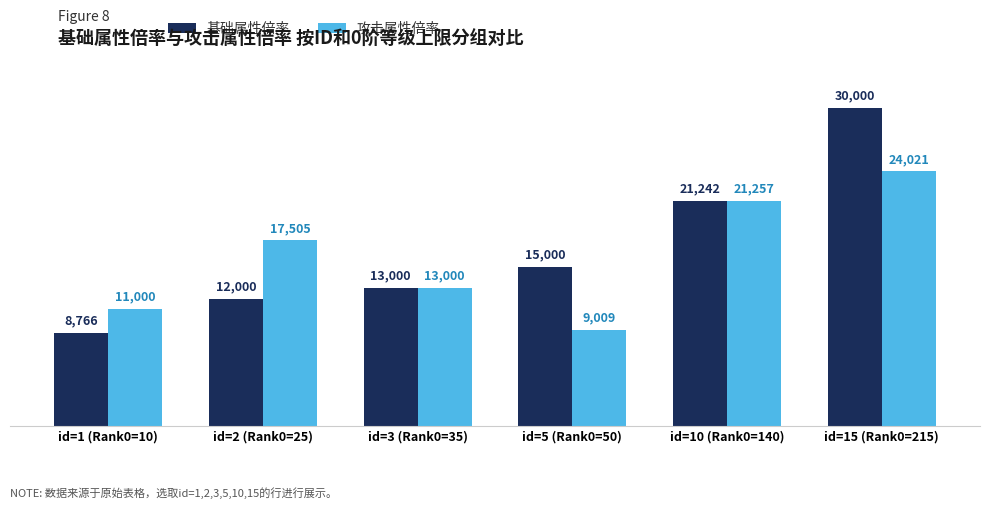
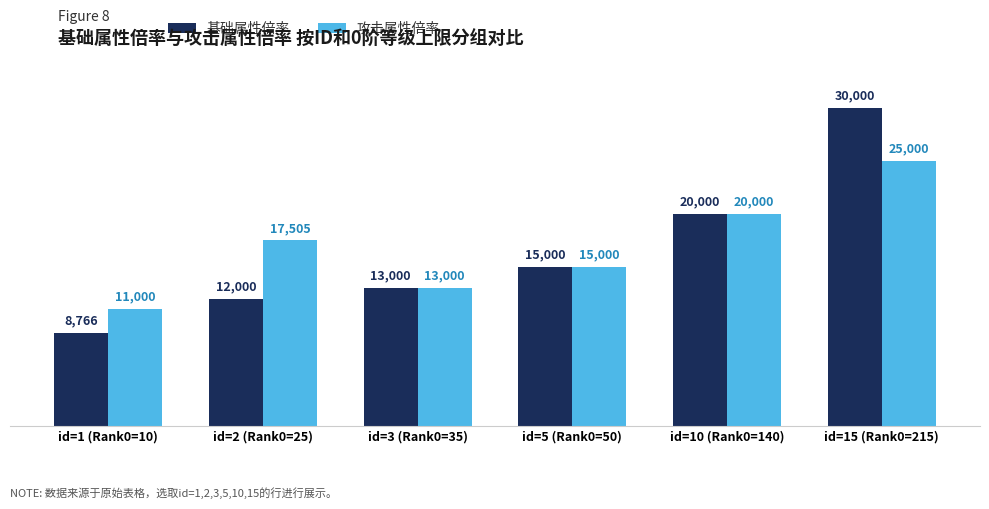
  {
    "基础属性倍率": {
      "id=1 (Rank0=10)": "8,766",
      "id=2 (Rank0=25)": "12,000",
      "id=3 (Rank0=35)": "13,000",
      "id=5 (Rank0=50)": "15,000",
-     "id=10 (Rank0=140)": "21,242",
+     "id=10 (Rank0=140)": "20,000",
      "id=15 (Rank0=215)": "30,000"
    },
    "攻击属性倍率": {
      "id=1 (Rank0=10)": "11,000",
      "id=2 (Rank0=25)": "17,505",
      "id=3 (Rank0=35)": "13,000",
-     "id=5 (Rank0=50)": "9,009",
-     "id=10 (Rank0=140)": "21,257",
-     "id=15 (Rank0=215)": "24,021"
+     "id=5 (Rank0=50)": "15,000",
+     "id=10 (Rank0=140)": "20,000",
+     "id=15 (Rank0=215)": "25,000"
    }
  }
